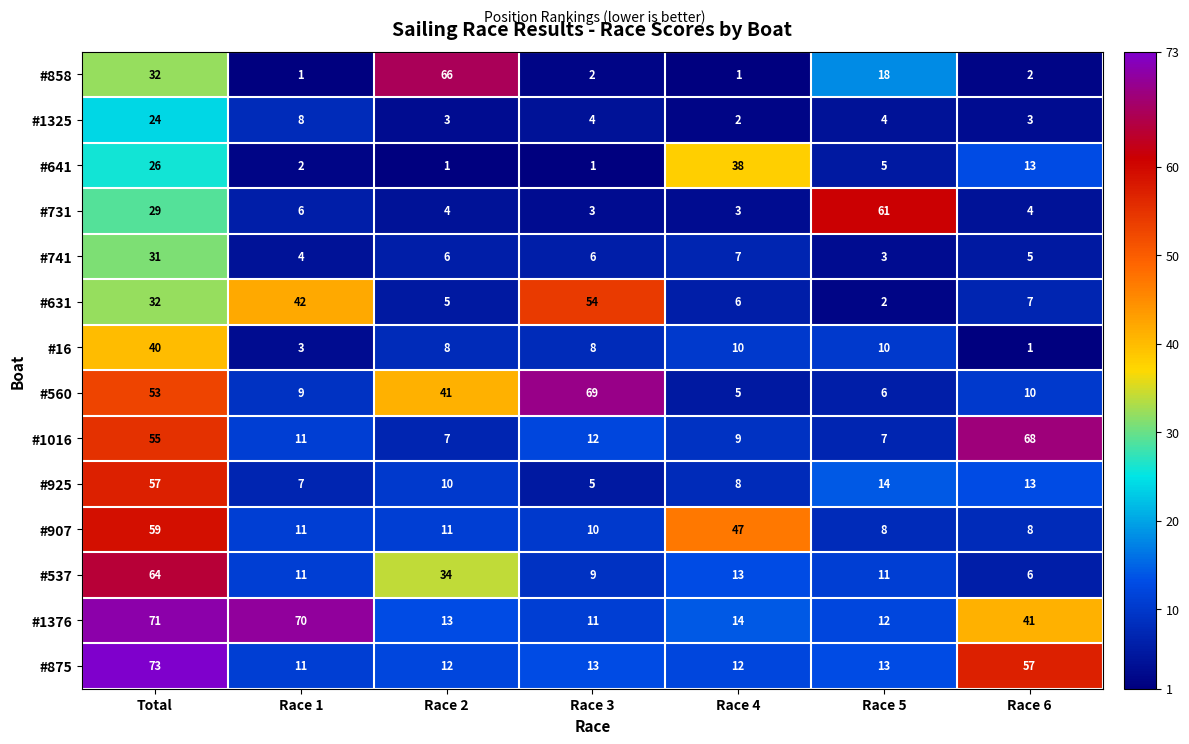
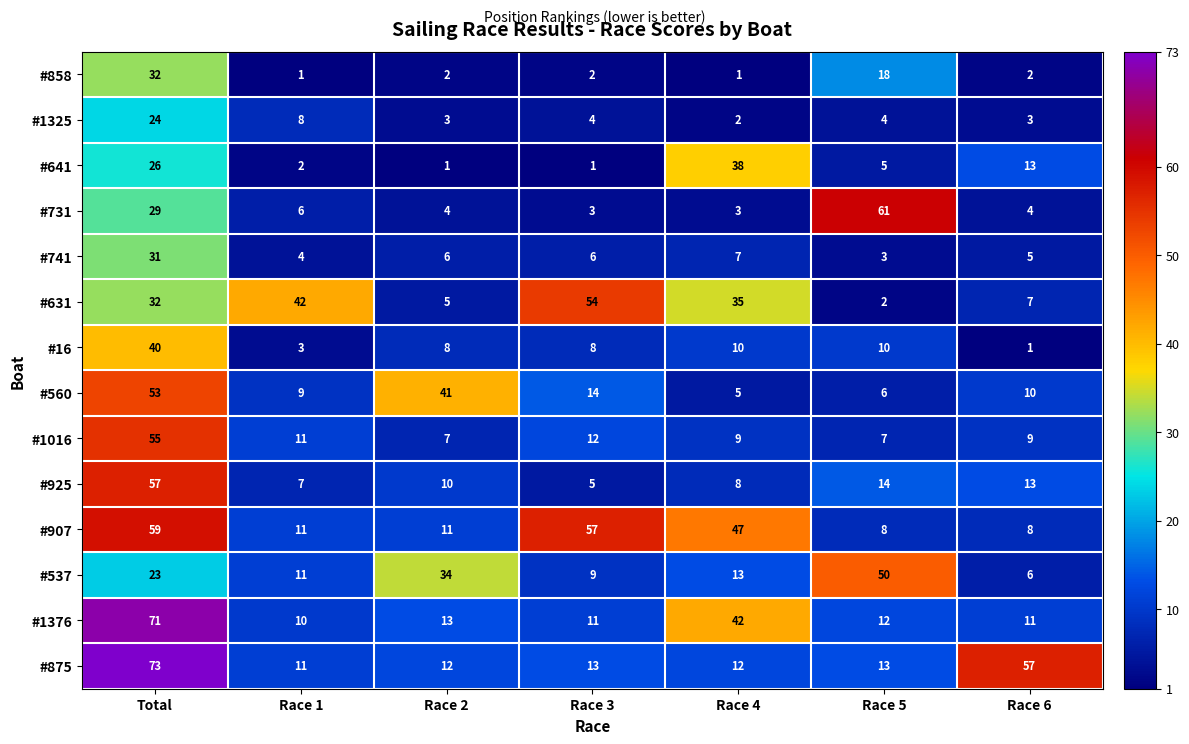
  {
    "#858": {
      "Total": 32,
      "Race 1": 1,
-     "Race 2": 66,
+     "Race 2": 2,
      "Race 3": 2,
      "Race 4": 1,
      "Race 5": 18,
      "Race 6": 2
    },
    "#1325": {
      "Total": 24,
      "Race 1": 8,
      "Race 2": 3,
      "Race 3": 4,
      "Race 4": 2,
      "Race 5": 4,
      "Race 6": 3
    },
    "#641": {
      "Total": 26,
      "Race 1": 2,
      "Race 2": 1,
      "Race 3": 1,
      "Race 4": 38,
      "Race 5": 5,
      "Race 6": 13
    },
    "#731": {
      "Total": 29,
      "Race 1": 6,
      "Race 2": 4,
      "Race 3": 3,
      "Race 4": 3,
      "Race 5": 61,
      "Race 6": 4
    },
    "#741": {
      "Total": 31,
      "Race 1": 4,
      "Race 2": 6,
      "Race 3": 6,
      "Race 4": 7,
      "Race 5": 3,
      "Race 6": 5
    },
    "#631": {
      "Total": 32,
      "Race 1": 42,
      "Race 2": 5,
      "Race 3": 54,
-     "Race 4": 6,
+     "Race 4": 35,
      "Race 5": 2,
      "Race 6": 7
    },
    "#16": {
      "Total": 40,
      "Race 1": 3,
      "Race 2": 8,
      "Race 3": 8,
      "Race 4": 10,
      "Race 5": 10,
      "Race 6": 1
    },
    "#560": {
      "Total": 53,
      "Race 1": 9,
      "Race 2": 41,
-     "Race 3": 69,
+     "Race 3": 14,
      "Race 4": 5,
      "Race 5": 6,
      "Race 6": 10
    },
    "#1016": {
      "Total": 55,
      "Race 1": 11,
      "Race 2": 7,
      "Race 3": 12,
      "Race 4": 9,
      "Race 5": 7,
-     "Race 6": 68
+     "Race 6": 9
    },
    "#925": {
      "Total": 57,
      "Race 1": 7,
      "Race 2": 10,
      "Race 3": 5,
      "Race 4": 8,
      "Race 5": 14,
      "Race 6": 13
    },
    "#907": {
      "Total": 59,
      "Race 1": 11,
      "Race 2": 11,
-     "Race 3": 10,
+     "Race 3": 57,
      "Race 4": 47,
      "Race 5": 8,
      "Race 6": 8
    },
    "#537": {
-     "Total": 64,
+     "Total": 23,
      "Race 1": 11,
      "Race 2": 34,
      "Race 3": 9,
      "Race 4": 13,
-     "Race 5": 11,
+     "Race 5": 50,
      "Race 6": 6
    },
    "#1376": {
      "Total": 71,
-     "Race 1": 70,
+     "Race 1": 10,
      "Race 2": 13,
      "Race 3": 11,
-     "Race 4": 14,
+     "Race 4": 42,
      "Race 5": 12,
-     "Race 6": 41
+     "Race 6": 11
    },
    "#875": {
      "Total": 73,
      "Race 1": 11,
      "Race 2": 12,
      "Race 3": 13,
      "Race 4": 12,
      "Race 5": 13,
      "Race 6": 57
    }
  }
